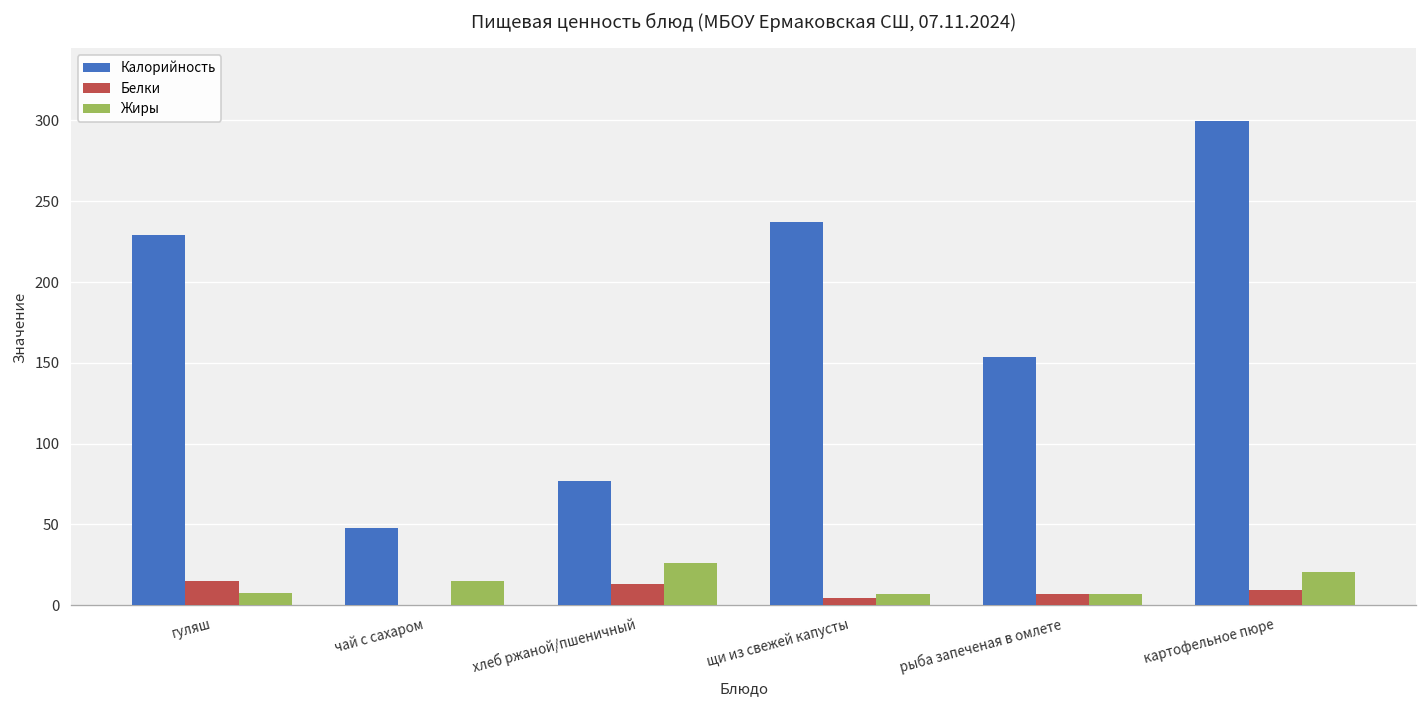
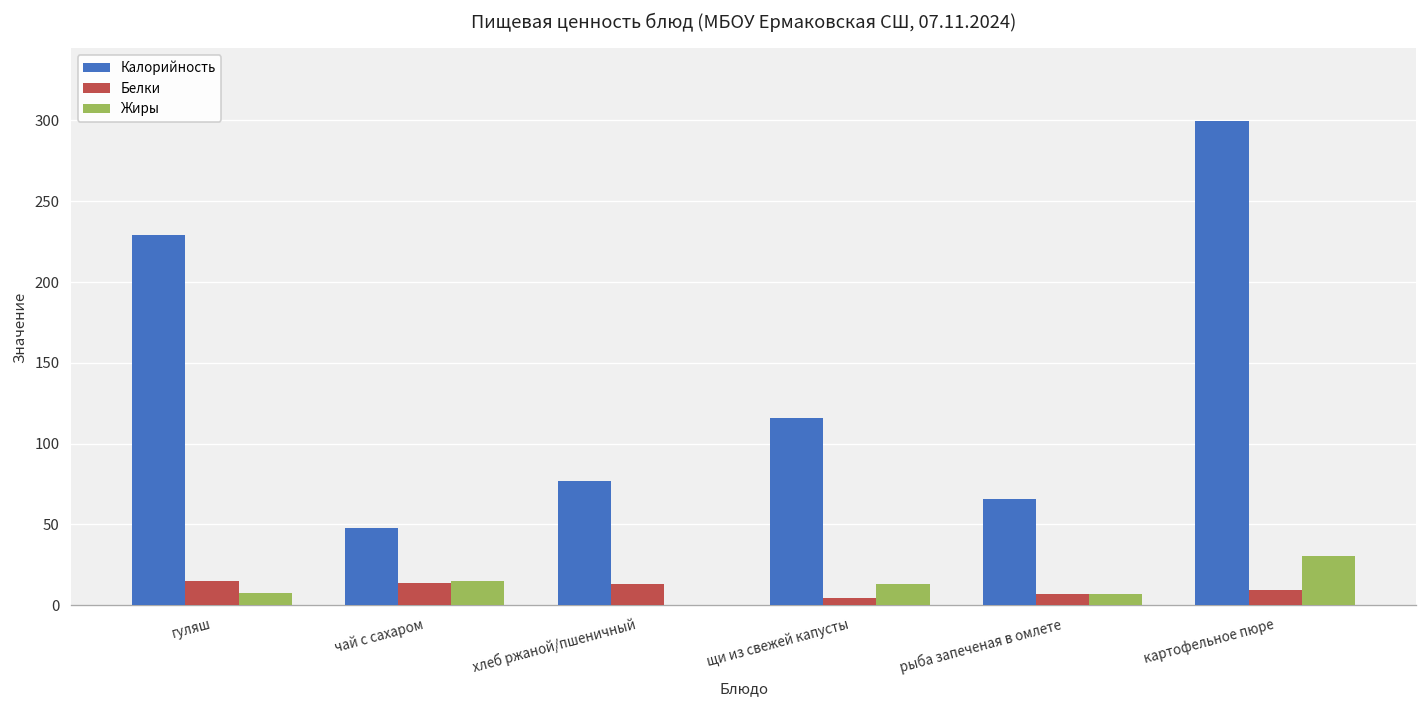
  {
    "Калорийность": {
      "гуляш": 229,
      "чай с сахаром": 48,
      "хлеб ржаной/пшеничный": 77,
-     "щи из свежей капусты": 237,
-     "рыба запеченая в омлете": 154,
+     "щи из свежей капусты": 116,
+     "рыба запеченая в омлете": 66,
      "картофельное пюре": 300
    },
    "Белки": {
      "гуляш": 15,
-     "чай с сахаром": 0,
+     "чай с сахаром": 14,
      "хлеб ржаной/пшеничный": 13,
      "щи из свежей капусты": 5,
      "рыба запеченая в омлете": 7,
      "картофельное пюре": 10
    },
    "Жиры": {
      "гуляш": 8,
      "чай с сахаром": 15,
-     "хлеб ржаной/пшеничный": 26,
-     "щи из свежей капусты": 7,
+     "хлеб ржаной/пшеничный": 0,
+     "щи из свежей капусты": 13,
      "рыба запеченая в омлете": 7,
-     "картофельное пюре": 20
+     "картофельное пюре": 30
    }
  }
